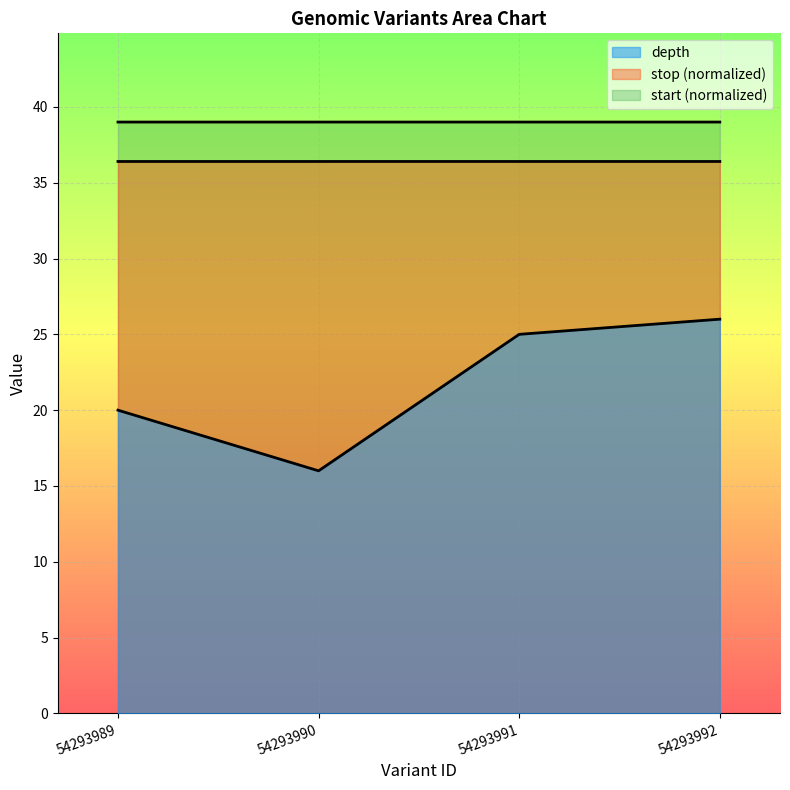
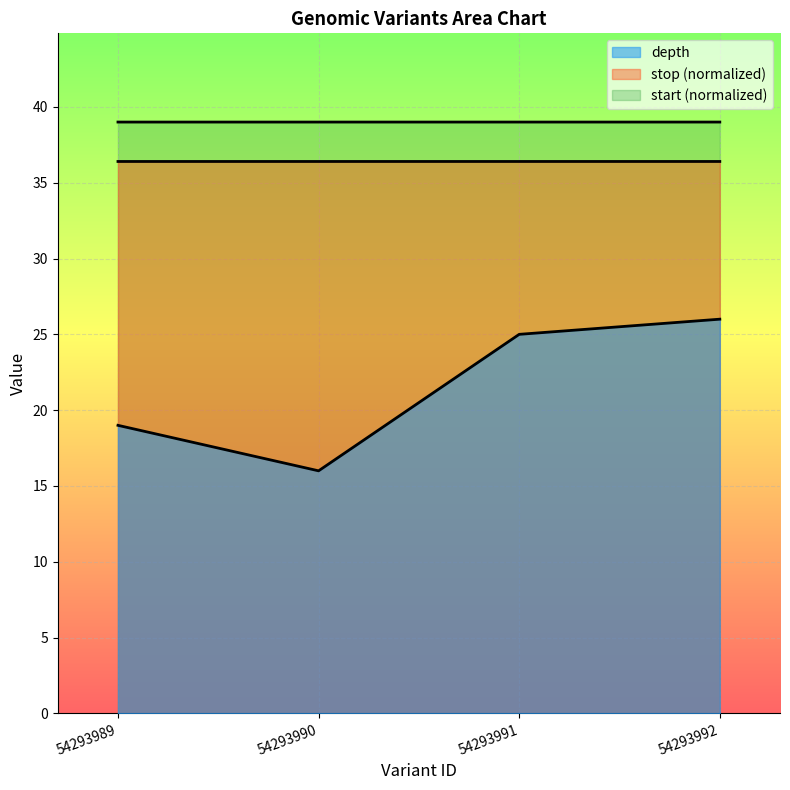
  {
    "depth": {
-     "54293989": 20,
+     "54293989": 19,
      "54293990": 16,
      "54293991": 25,
      "54293992": 26
    },
    "stop (normalized)": {
      "54293989": 36.4,
      "54293990": 36.4,
      "54293991": 36.4,
      "54293992": 36.4
    },
    "start (normalized)": {
      "54293989": 39,
      "54293990": 39,
      "54293991": 39,
      "54293992": 39
    }
  }
